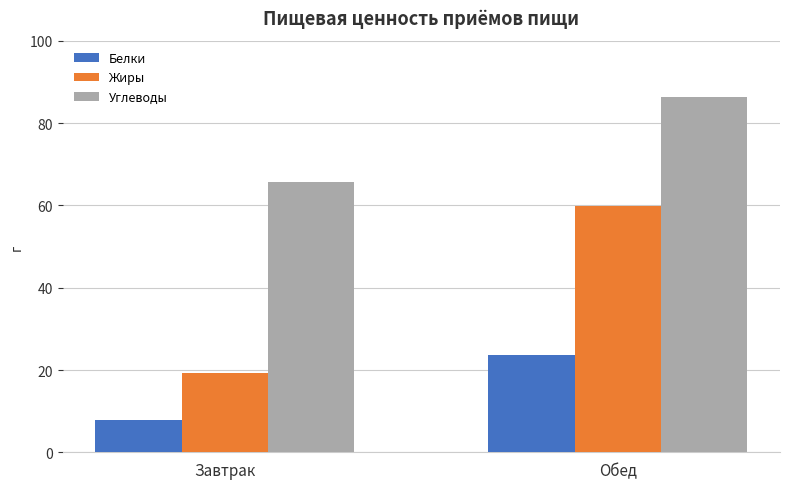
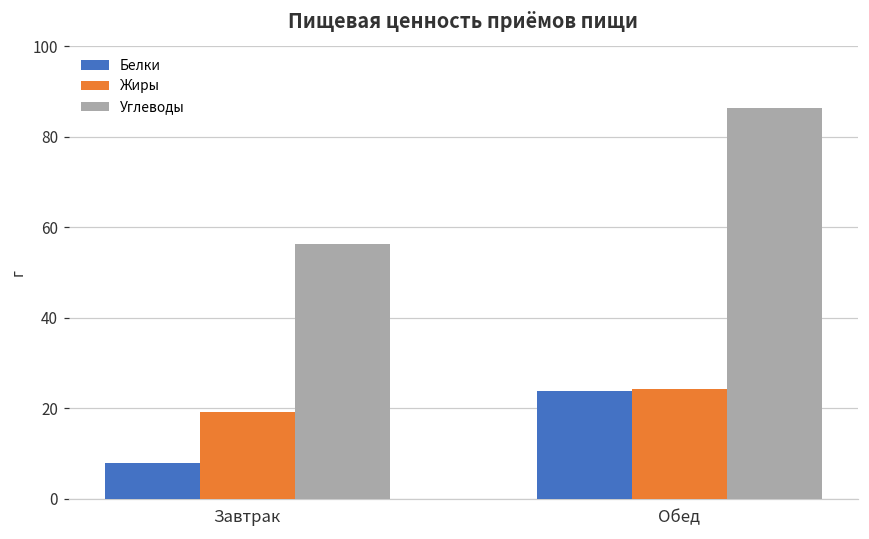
  {
    "Белки": {
      "Завтрак": 8,
      "Обед": 24
    },
    "Жиры": {
      "Завтрак": 19,
-     "Обед": 60
+     "Обед": 24
    },
    "Углеводы": {
-     "Завтрак": 66,
+     "Завтрак": 56,
      "Обед": 86
    }
  }
